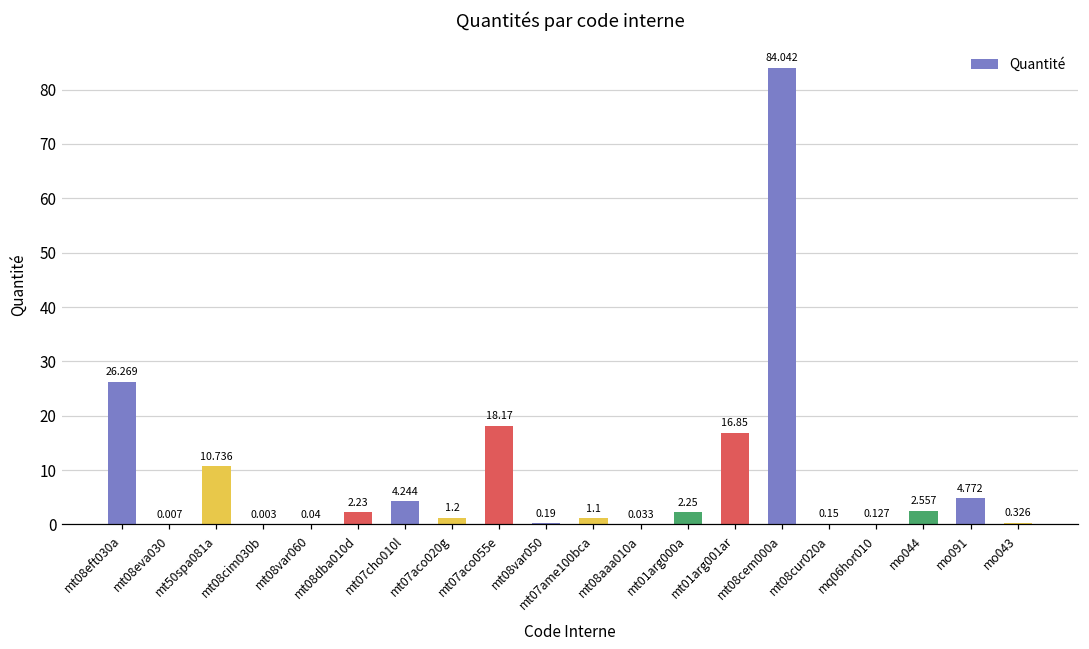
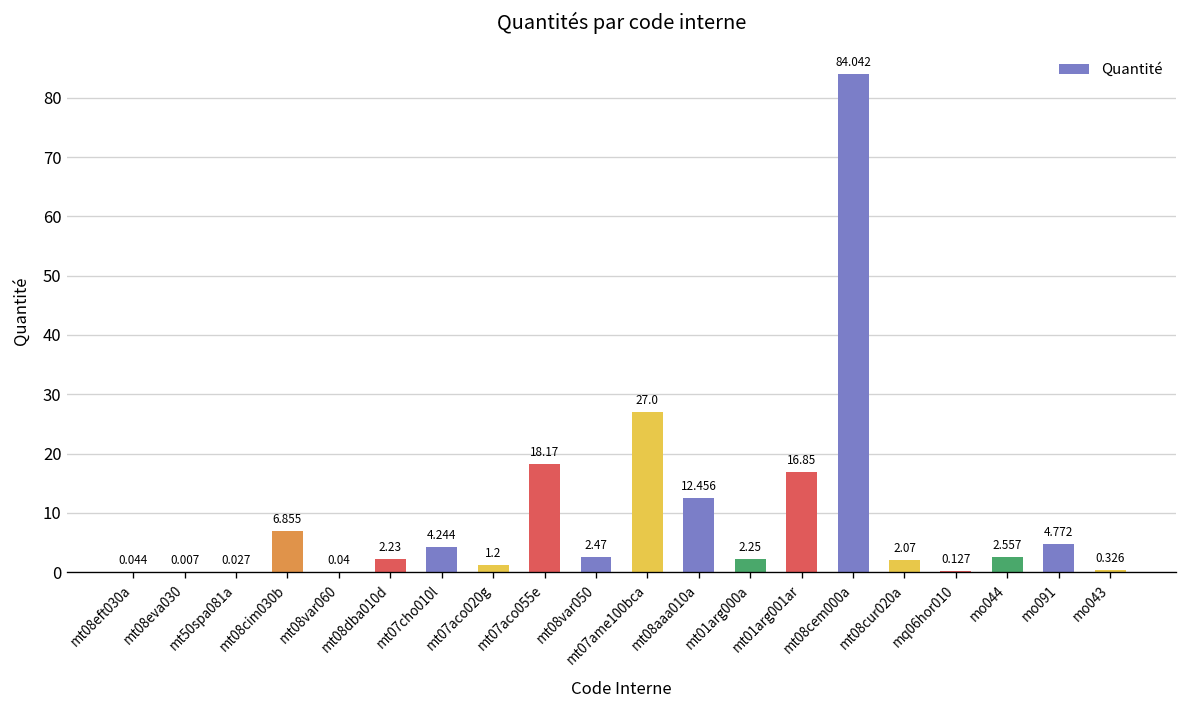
  {
-   "mt08eft030a": 26.269,
+   "mt08eft030a": 0.044,
    "mt08eva030": 0.007,
-   "mt50spa081a": 10.736,
-   "mt08cim030b": 0.003,
+   "mt50spa081a": 0.027,
+   "mt08cim030b": 6.855,
    "mt08var060": 0.04,
    "mt08dba010d": 2.23,
    "mt07cho010l": 4.244,
    "mt07aco020g": 1.2,
    "mt07aco055e": 18.17,
-   "mt08var050": 0.19,
-   "mt07ame100bca": 1.1,
-   "mt08aaa010a": 0.033,
+   "mt08var050": 2.47,
+   "mt07ame100bca": 27.0,
+   "mt08aaa010a": 12.456,
    "mt01arg000a": 2.25,
    "mt01arg001ar": 16.85,
    "mt08cem000a": 84.042,
-   "mt08cur020a": 0.15,
+   "mt08cur020a": 2.07,
    "mq06hor010": 0.127,
    "mo044": 2.557,
    "mo091": 4.772,
    "mo043": 0.326
  }
